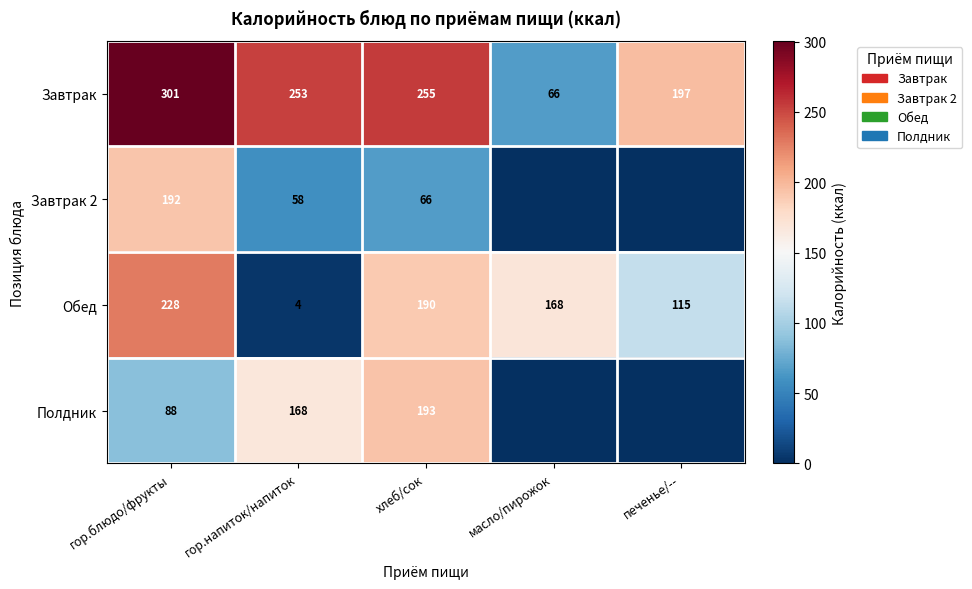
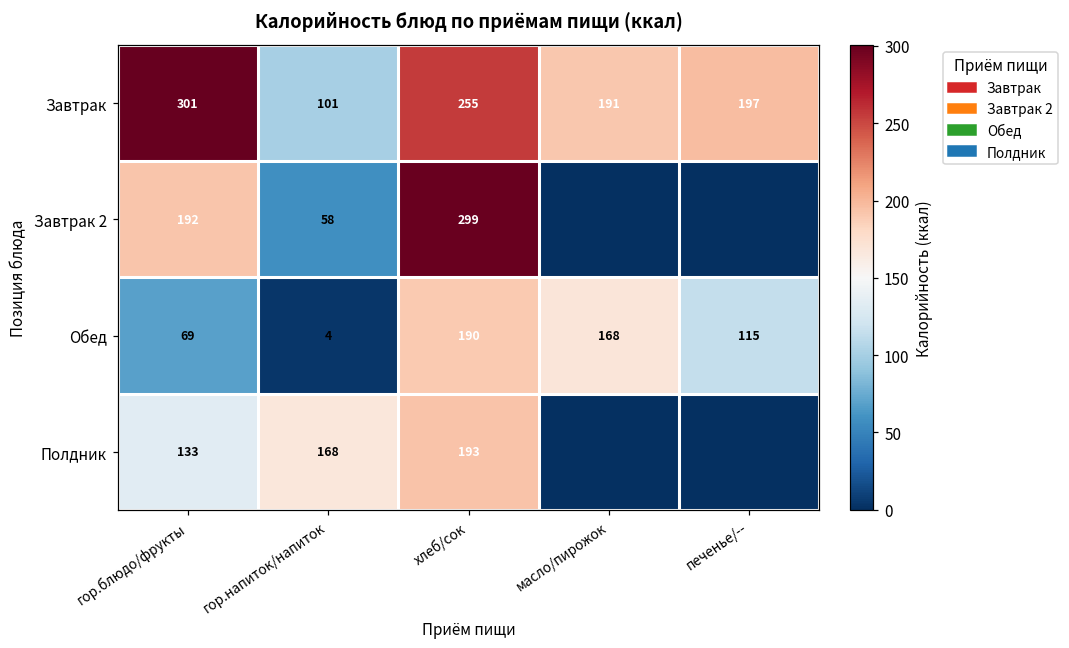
  {
    "Завтрак": {
      "гор.блюдо/фрукты": 301,
-     "гор.напиток/напиток": 253,
+     "гор.напиток/напиток": 101,
      "хлеб/сок": 255,
-     "масло/пирожок": 66,
+     "масло/пирожок": 191,
      "печенье/--": 197
    },
    "Завтрак 2": {
      "гор.блюдо/фрукты": 192,
      "гор.напиток/напиток": 58,
-     "хлеб/сок": 66
+     "хлеб/сок": 299
    },
    "Обед": {
-     "гор.блюдо/фрукты": 228,
+     "гор.блюдо/фрукты": 69,
      "гор.напиток/напиток": 4,
      "хлеб/сок": 190,
      "масло/пирожок": 168,
      "печенье/--": 115
    },
    "Полдник": {
-     "гор.блюдо/фрукты": 88,
+     "гор.блюдо/фрукты": 133,
      "гор.напиток/напиток": 168,
      "хлеб/сок": 193
    }
  }
